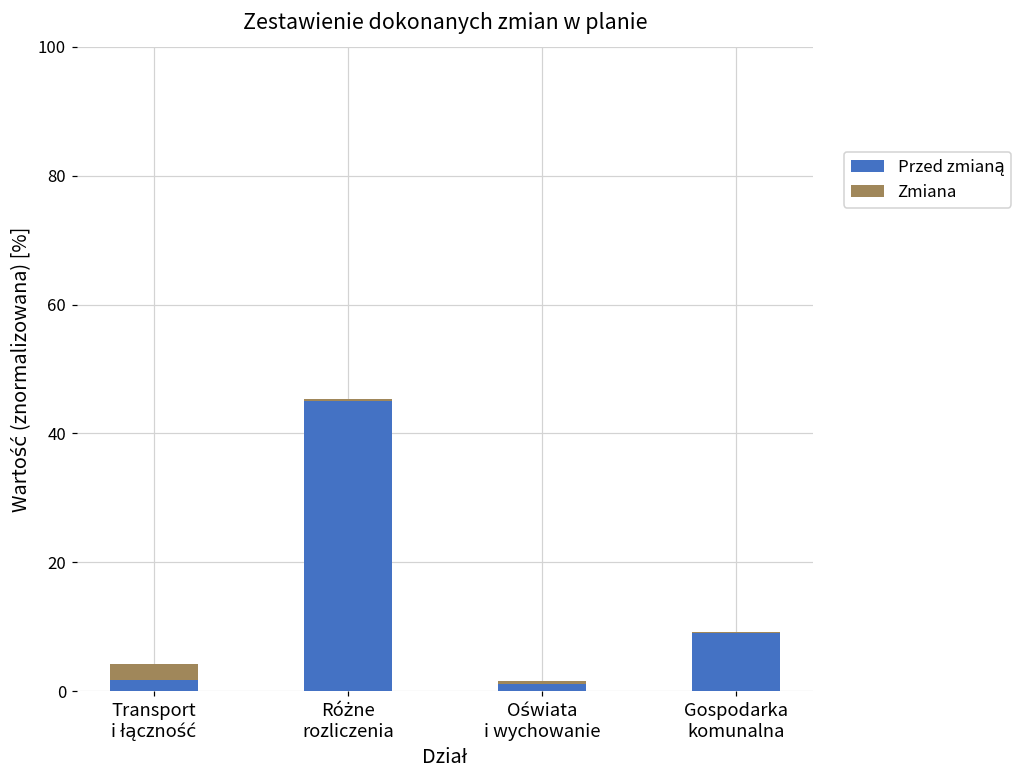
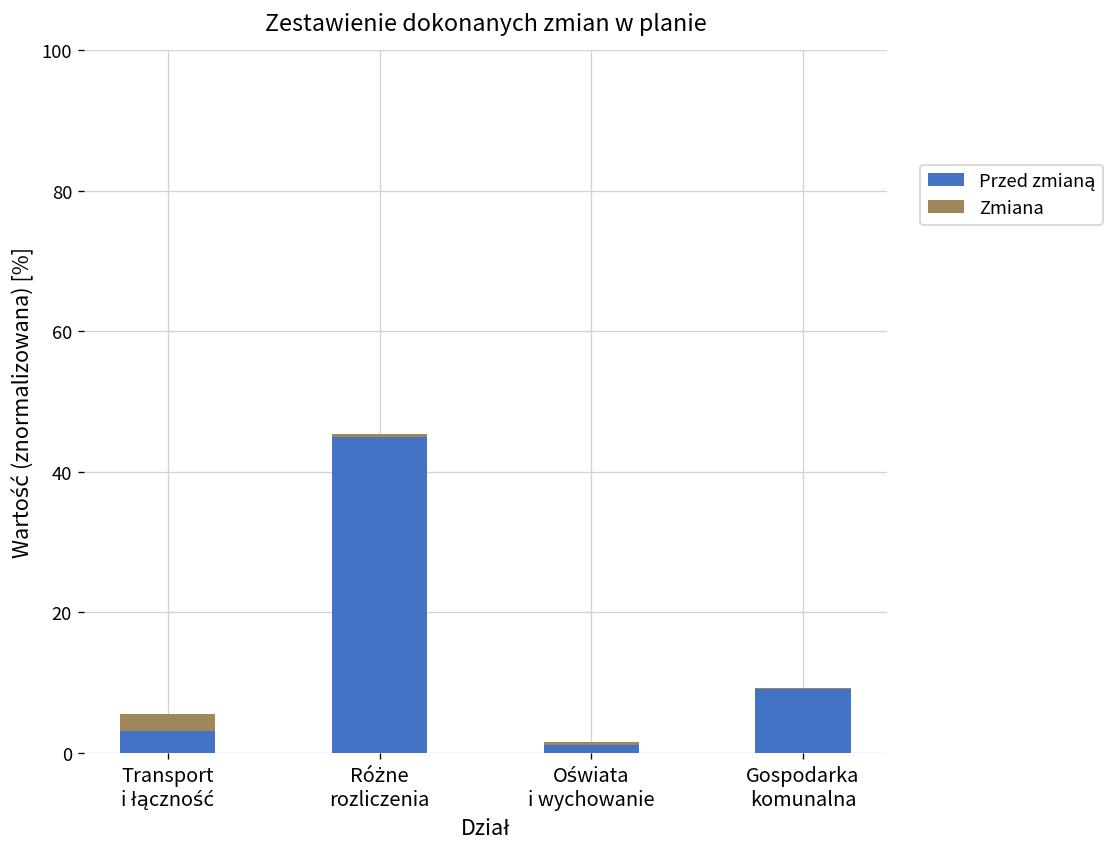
  {
    "Przed zmianą": {
-     "Transport i łączność": 2,
+     "Transport i łączność": 3,
      "Różne rozliczenia": 45,
      "Oświata i wychowanie": 1,
      "Gospodarka komunalna": 9
    },
    "Zmiana": {
      "Transport i łączność": 3,
      "Oświata i wychowanie": 0
    }
  }
